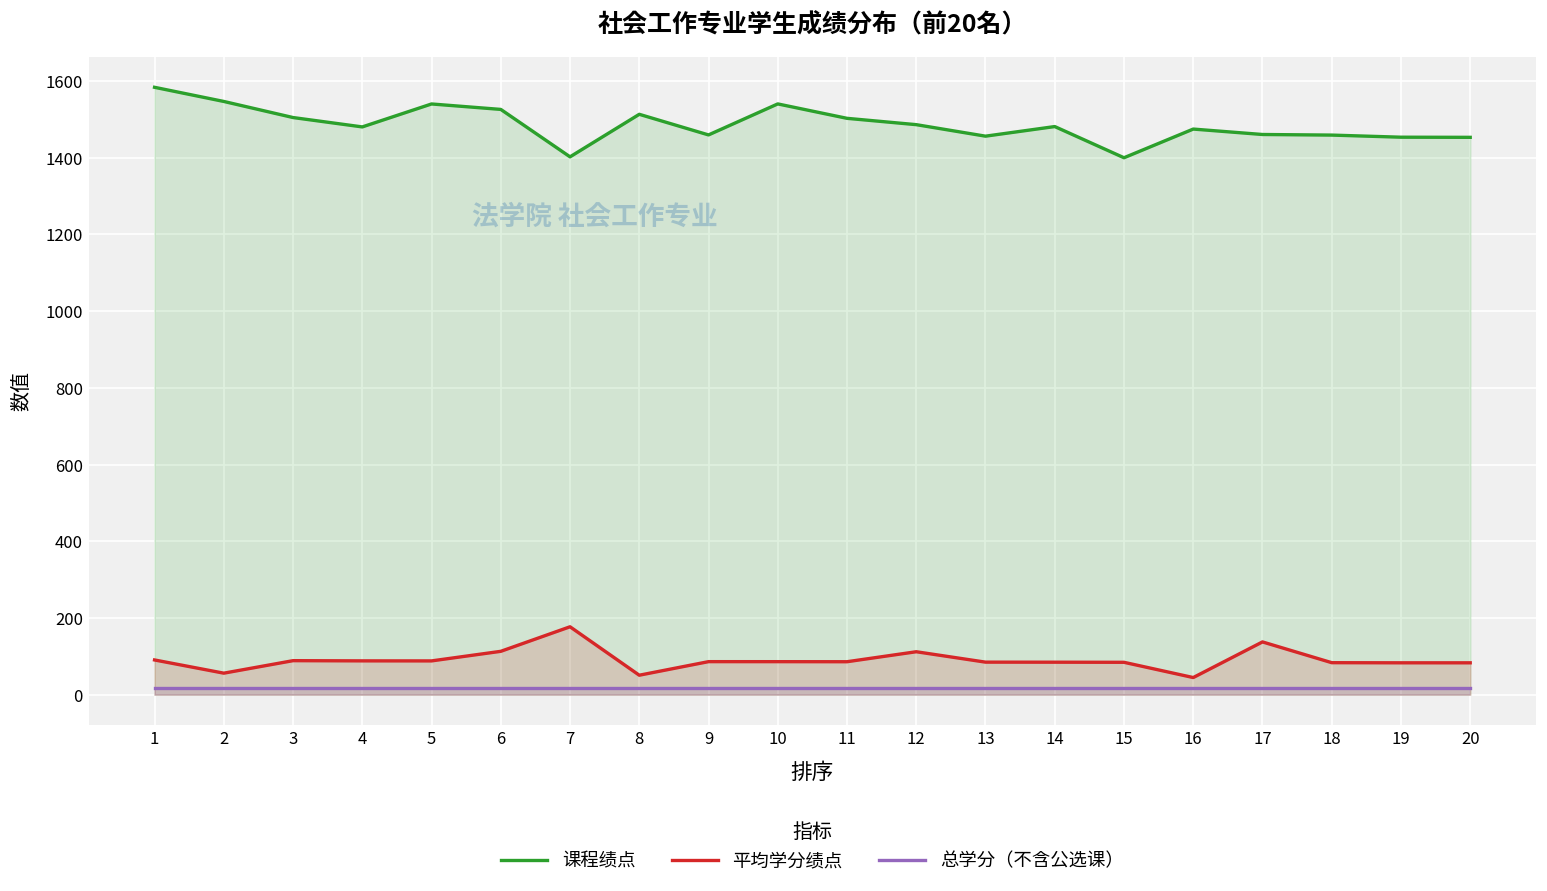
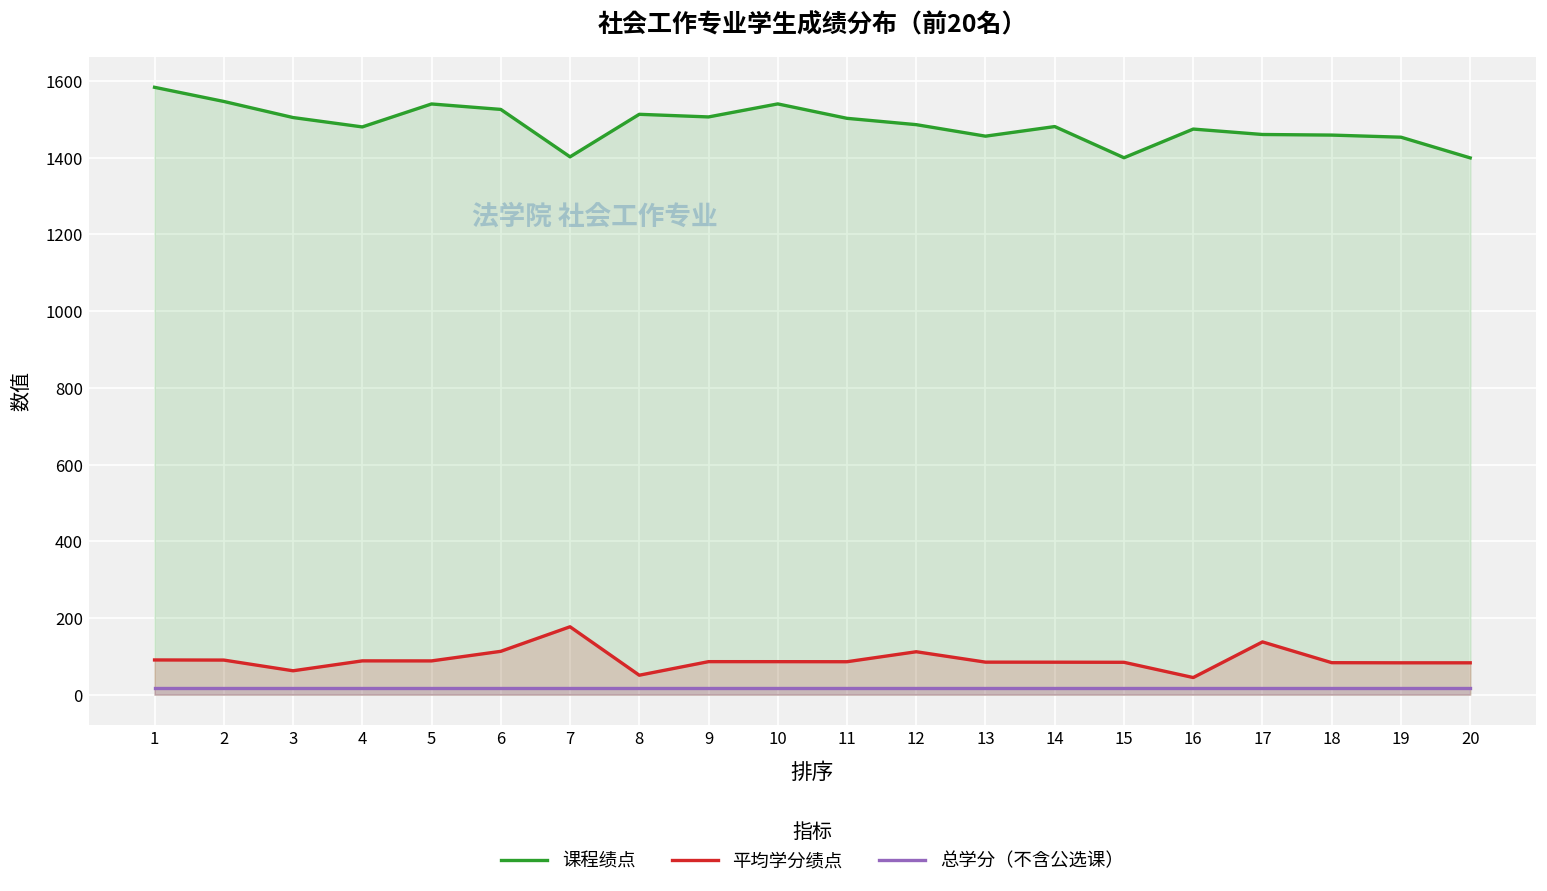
  {
    "课程绩点": {
      "1": 1580,
      "2": 1550,
      "3": 1500,
      "4": 1480,
      "5": 1540,
      "6": 1530,
      "7": 1400,
      "8": 1510,
-     "9": 1460,
+     "9": 1510,
      "10": 1540,
      "11": 1500,
      "12": 1490,
      "13": 1460,
      "14": 1480,
      "15": 1400,
      "16": 1470,
      "17": 1460,
      "18": 1460,
      "19": 1450,
-     "20": 1450
+     "20": 1400
    },
    "平均学分绩点": {
      "1": 90,
-     "2": 60,
-     "3": 90,
+     "2": 90,
+     "3": 60,
      "4": 90,
      "5": 90,
      "6": 110,
      "7": 180,
      "8": 50,
      "9": 90,
      "10": 90,
      "11": 90,
      "12": 110,
      "13": 80,
      "14": 80,
      "15": 80,
      "16": 40,
      "17": 140,
      "18": 80,
      "19": 80,
      "20": 80
    },
    "总学分（不含公选课）": {
      "1": 20,
      "2": 20,
      "3": 20,
      "4": 20,
      "5": 20,
      "6": 20,
      "7": 20,
      "8": 20,
      "9": 20,
      "10": 20,
      "11": 20,
      "12": 20,
      "13": 20,
      "14": 20,
      "15": 20,
      "16": 20,
      "17": 20,
      "18": 20,
      "19": 20,
      "20": 20
    }
  }
